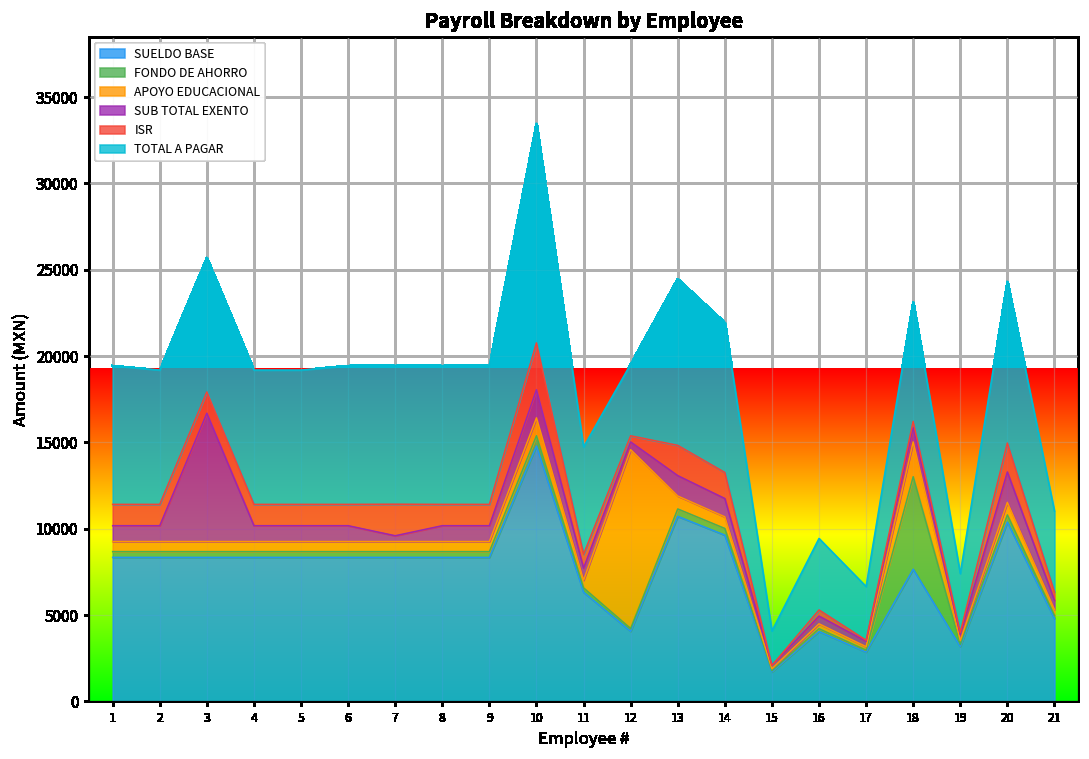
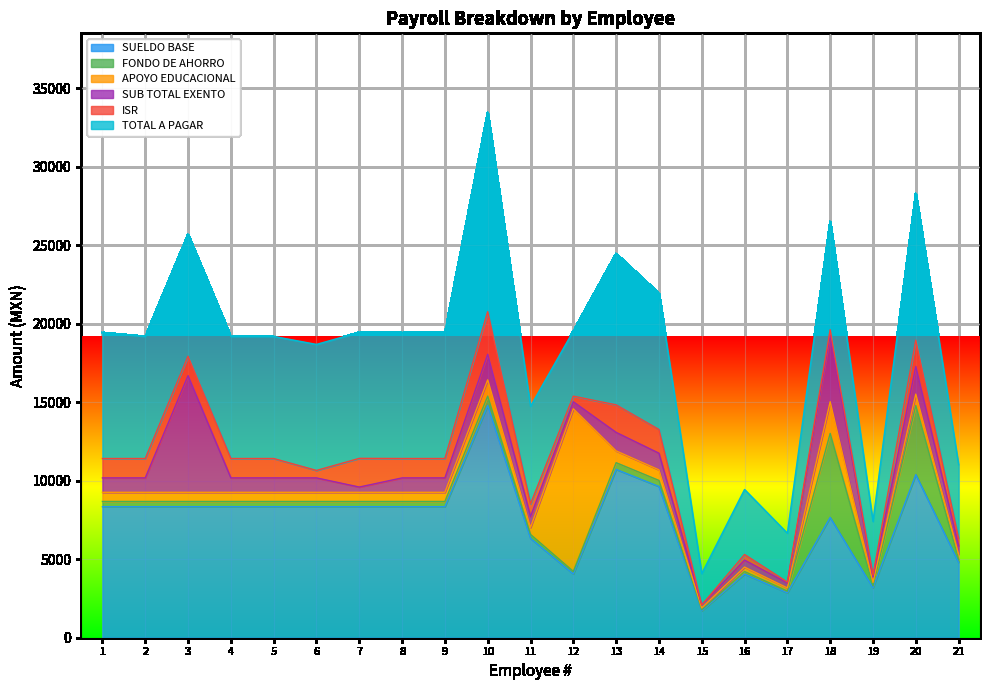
  {
    "FONDO DE AHORRO": {
      "1": 300,
      "2": 300,
      "3": 300,
      "4": 300,
      "5": 300,
      "6": 300,
      "7": 300,
      "9": 300,
      "10": 600,
      "11": 300,
      "12": 200,
      "13": 400,
      "14": 400,
      "18": 5400,
-     "20": 400,
+     "20": 4400,
      "21": 200
    },
    "APOYO EDUCACIONAL": {
      "1": 600,
      "2": 600,
      "3": 600,
      "4": 600,
      "5": 600,
      "6": 600,
      "7": 600,
      "9": 600,
      "10": 1000,
      "11": 400,
      "12": 10400,
      "13": 800,
      "14": 700,
      "16": 300,
      "17": 200,
      "18": 2000,
      "19": 200,
      "20": 700,
      "21": 300
    },
    "SUB TOTAL EXENTO": {
      "1": 900,
      "2": 900,
      "3": 7400,
      "4": 900,
      "5": 900,
      "6": 900,
      "7": 300,
      "9": 900,
      "10": 1600,
      "11": 700,
      "12": 400,
      "13": 1200,
      "14": 1100,
      "16": 400,
-     "18": 800,
+     "18": 4200,
      "20": 1800,
      "21": 500
    },
    "ISR": {
      "1": 1200,
      "2": 1200,
      "3": 1200,
      "4": 1200,
      "5": 1200,
-     "6": 1200,
+     "6": 500,
      "7": 1800,
      "9": 1200,
      "10": 2700,
      "11": 800,
      "12": 400,
      "13": 1800,
      "14": 1500,
      "16": 400,
      "18": 300,
      "20": 1700,
      "21": 500
    }
  }
